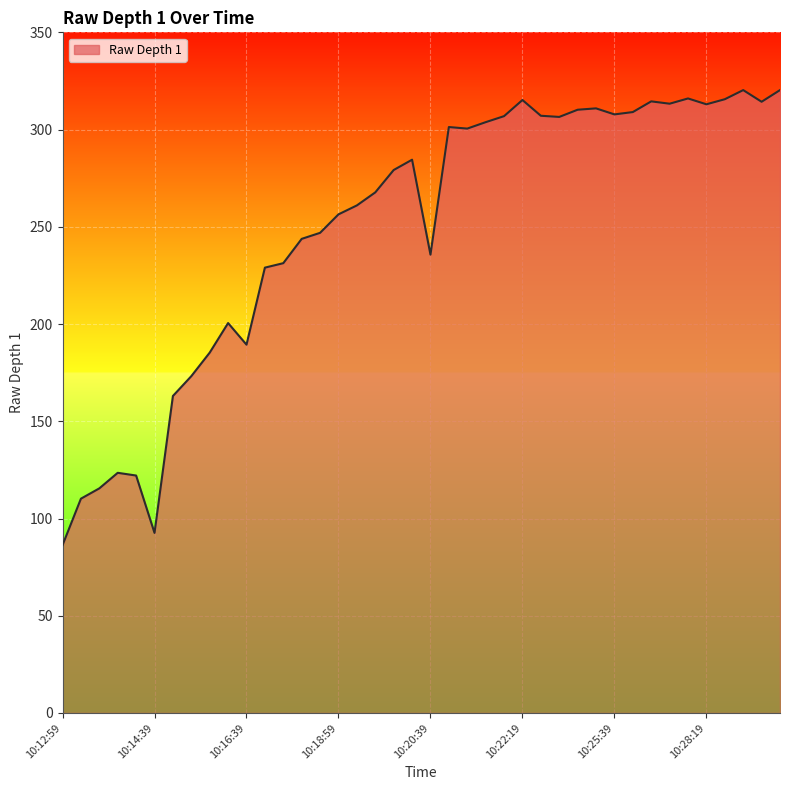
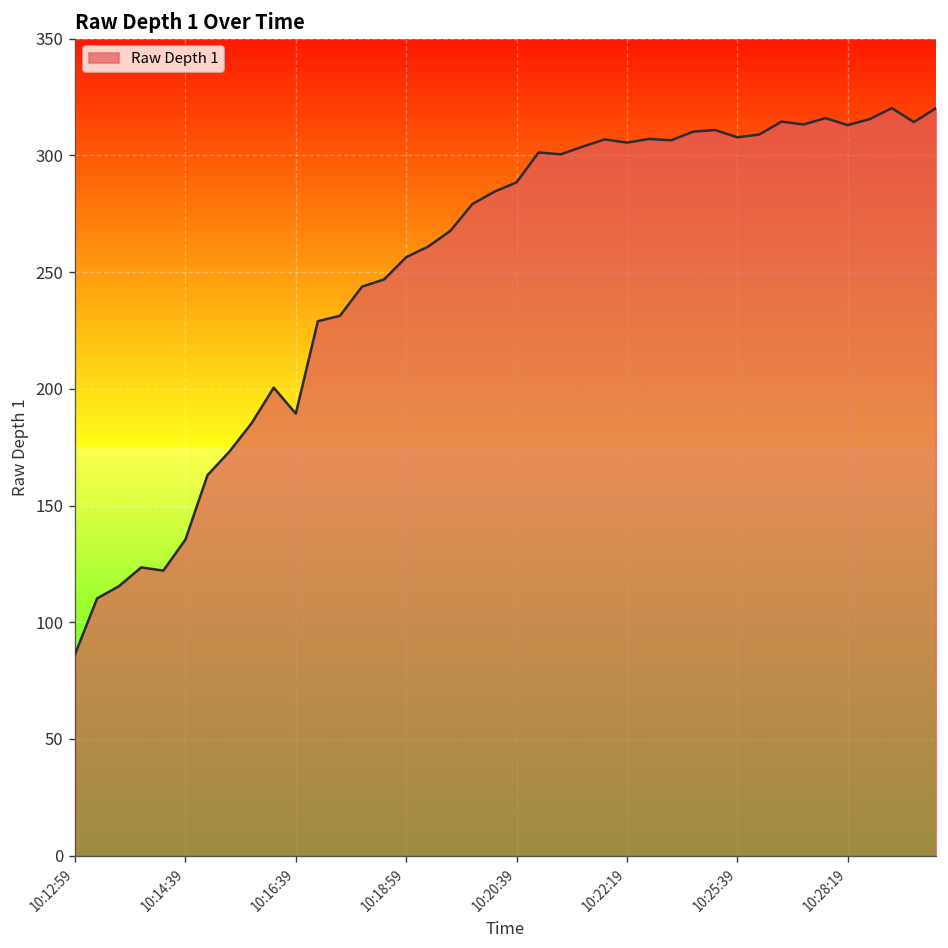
  {
    "10:12:59": 86,
-   "10:14:39": 93,
+   "10:14:39": 135,
    "10:16:39": 189,
    "10:18:59": 256,
-   "10:20:39": 236,
-   "10:22:19": 315,
+   "10:20:39": 289,
+   "10:22:19": 306,
    "10:25:39": 308,
    "10:28:19": 313
  }
